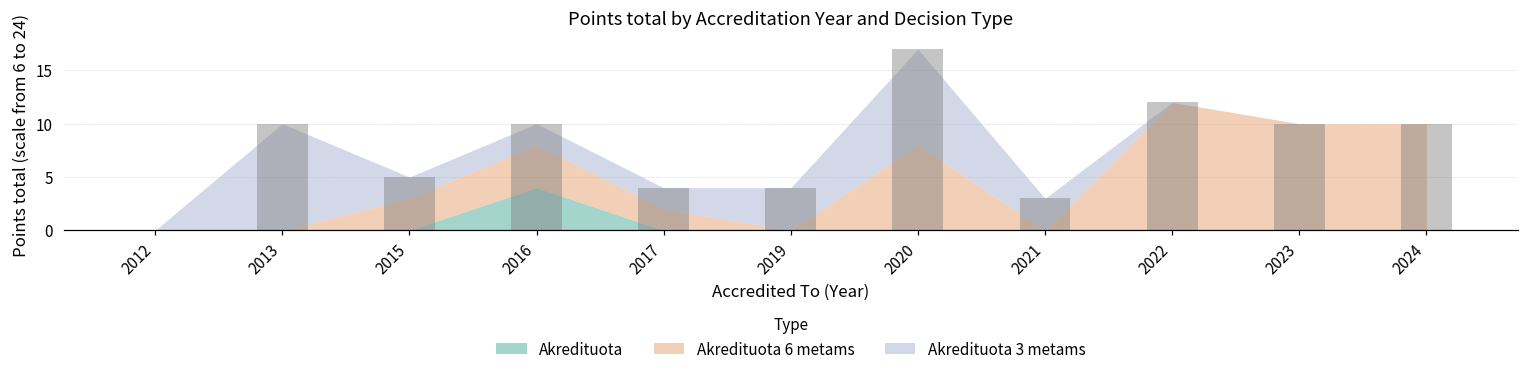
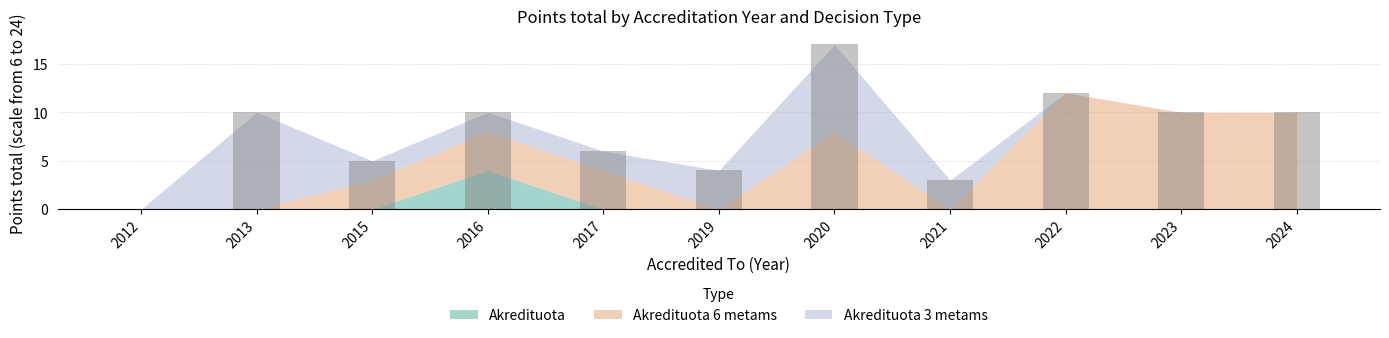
  {
    "Akredituota 3 metams": {
      "2012": 0,
      "2013": 10,
      "2015": 2,
      "2016": 2,
      "2017": 2,
      "2019": 4,
      "2020": 9,
      "2021": 3,
      "2022": 12,
      "2023": 10,
      "2024": 10
    },
    "Akredituota": {
      "2015": 0,
      "2016": 4,
      "2017": 0,
      "2020": 0,
      "2022": 0,
      "2023": 0,
      "2024": 0
    },
    "Akredituota 6 metams": {
-     "2017": 2
+     "2017": 4
    }
  }
